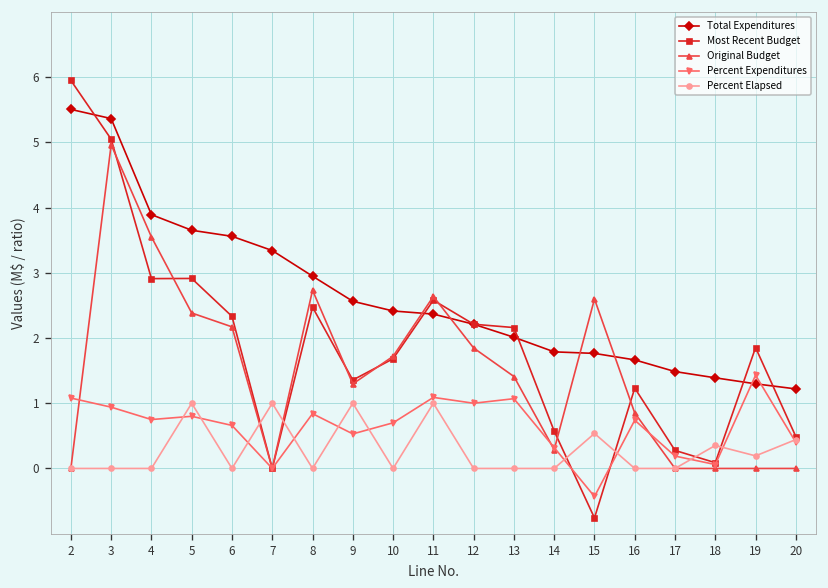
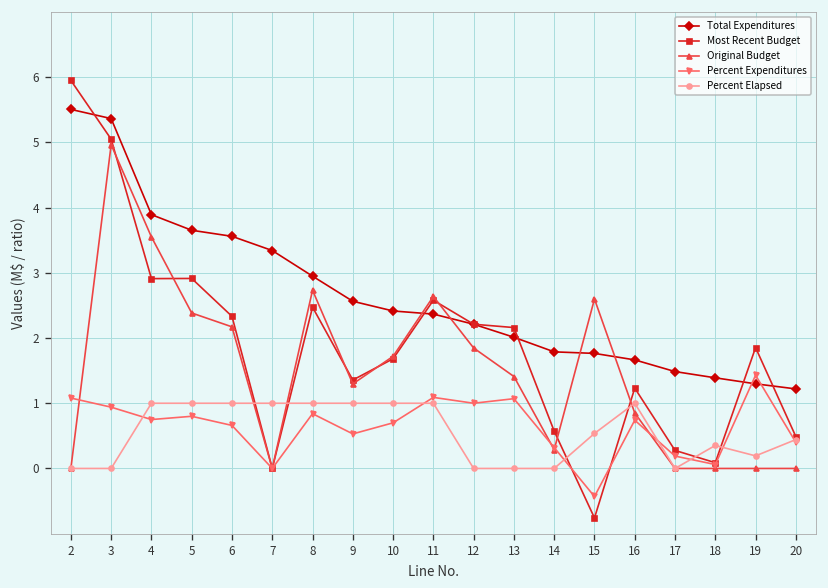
  {
    "Percent Elapsed": {
      "3": 0,
-     "4": 0,
+     "4": 1,
      "5": 1,
-     "6": 0,
+     "6": 1,
      "7": 1,
-     "8": 0,
+     "8": 1,
      "9": 1,
-     "10": 0,
+     "10": 1,
      "11": 1,
      "12": 0,
      "13": 0,
      "14": 0,
      "15": 0.5,
-     "16": 0,
+     "16": 1,
      "18": 0.4,
      "19": 0.2
    }
  }
